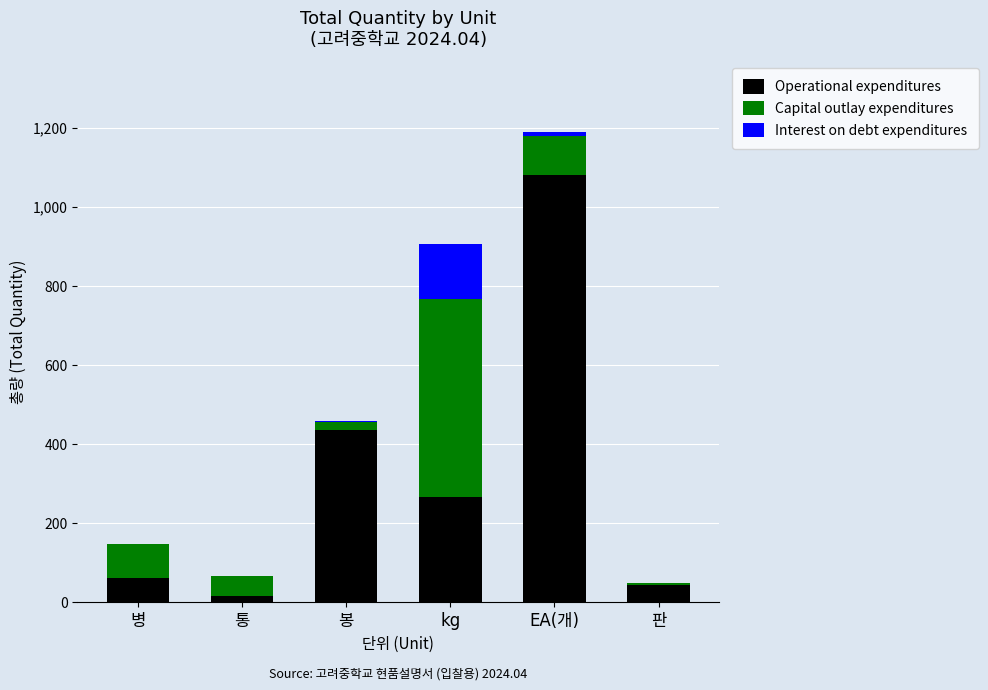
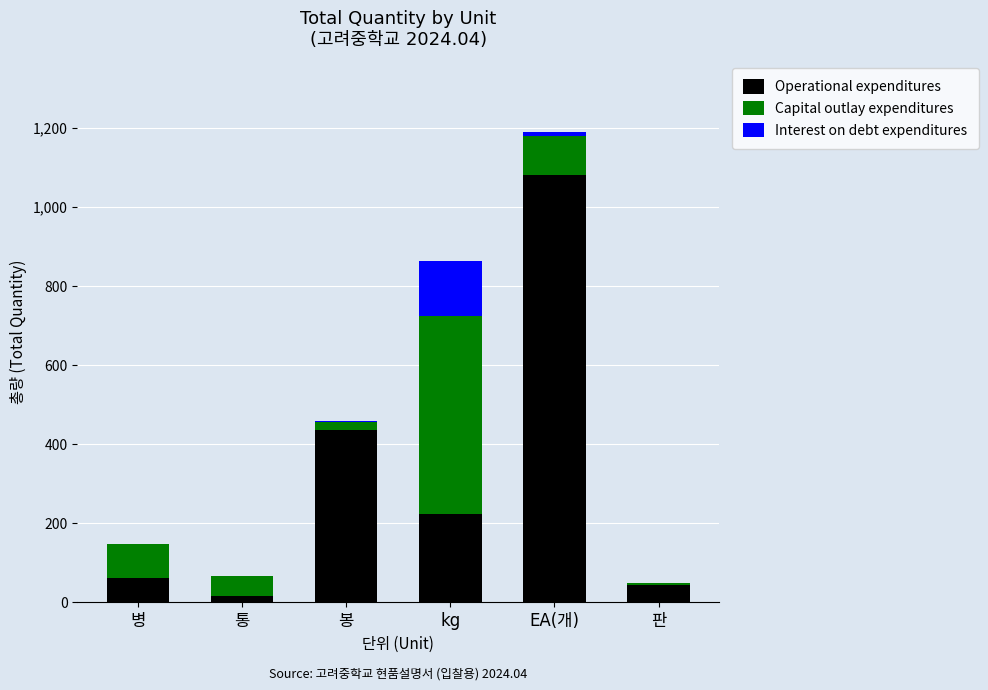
  {
    "Operational expenditures": {
      "병": "60",
      "통": "20",
      "봉": "440",
-     "kg": "270",
+     "kg": "220",
      "EA(개)": "1,080",
      "판": "40"
    },
    "Capital outlay expenditures": {
      "병": "80",
      "통": "50",
      "봉": "20",
      "kg": "500",
      "EA(개)": "100"
    },
    "Interest on debt expenditures": {
      "병": "0",
      "kg": "140",
      "EA(개)": "10"
    }
  }
